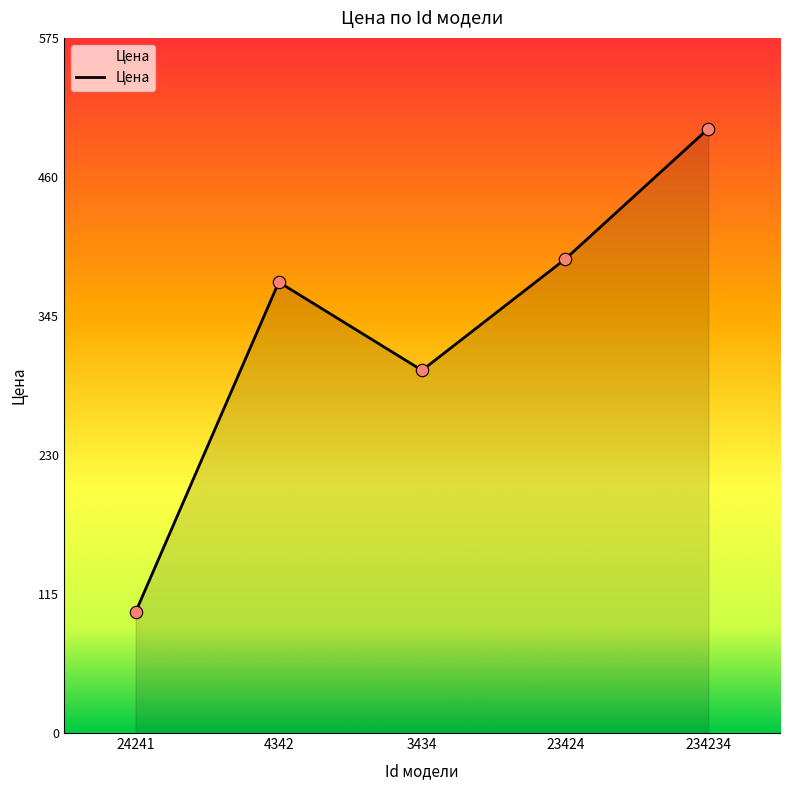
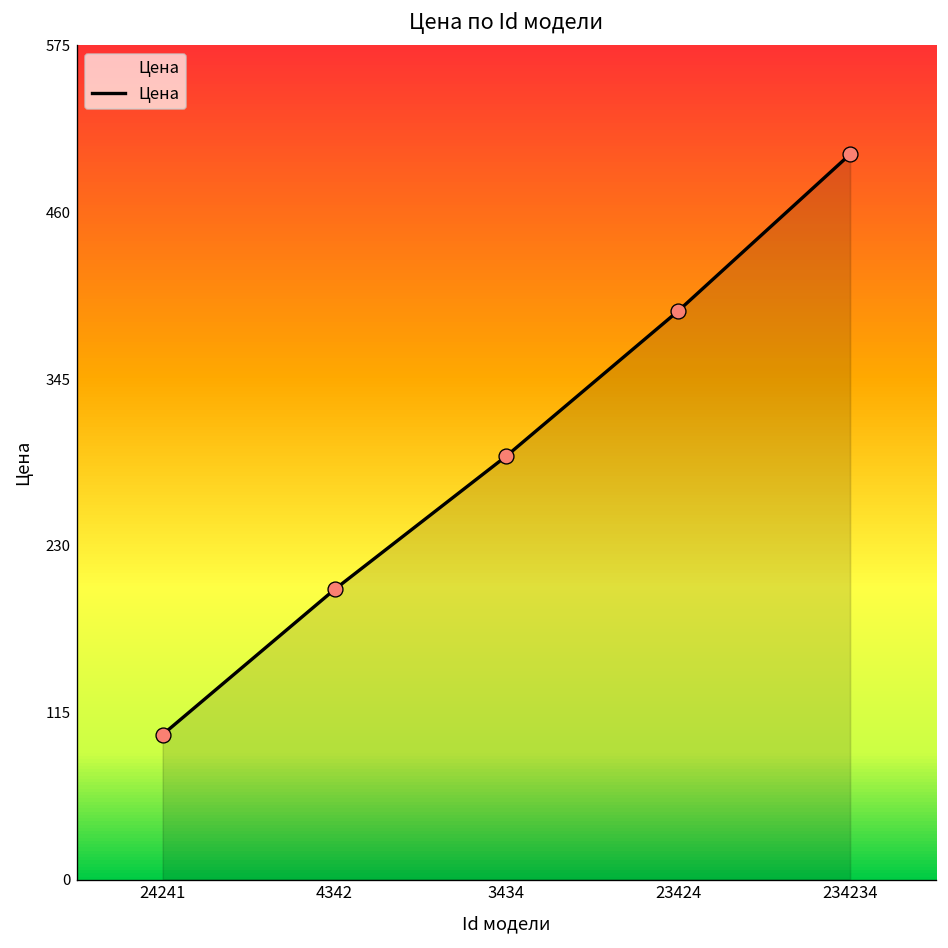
  {
    "24241": 100,
-   "4342": 373,
-   "3434": 300,
+   "4342": 200,
+   "3434": 292,
    "23424": 392,
    "234234": 500
  }
